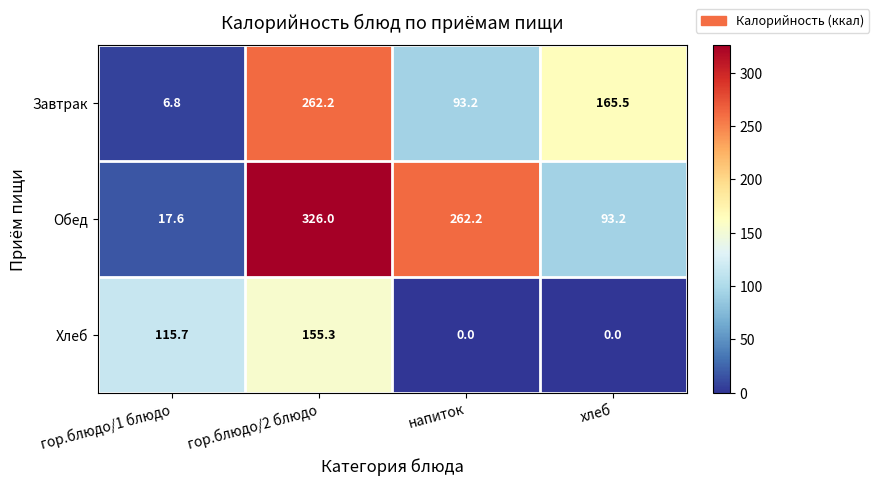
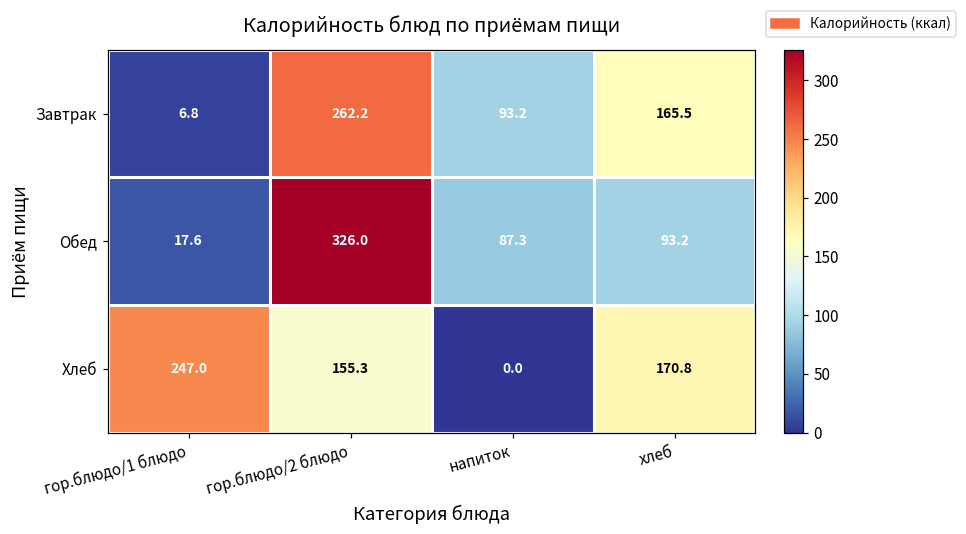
  {
    "Завтрак": {
      "гор.блюдо/1 блюдо": 6.8,
      "гор.блюдо/2 блюдо": 262.2,
      "напиток": 93.2,
      "хлеб": 165.5
    },
    "Обед": {
      "гор.блюдо/1 блюдо": 17.6,
      "гор.блюдо/2 блюдо": 326.0,
-     "напиток": 262.2,
+     "напиток": 87.3,
      "хлеб": 93.2
    },
    "Хлеб": {
-     "гор.блюдо/1 блюдо": 115.7,
+     "гор.блюдо/1 блюдо": 247.0,
      "гор.блюдо/2 блюдо": 155.3,
      "напиток": 0.0,
-     "хлеб": 0.0
+     "хлеб": 170.8
    }
  }
